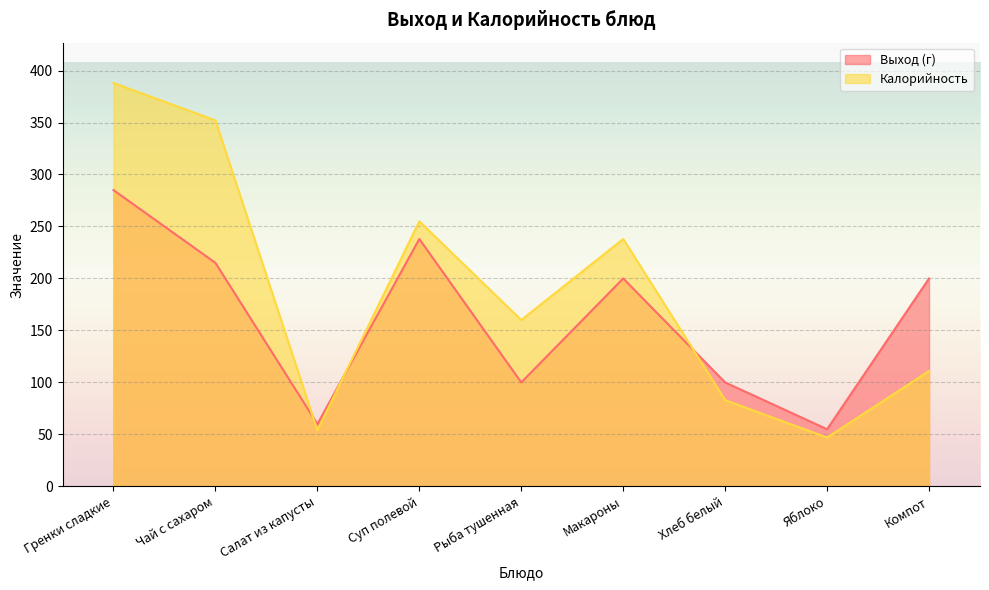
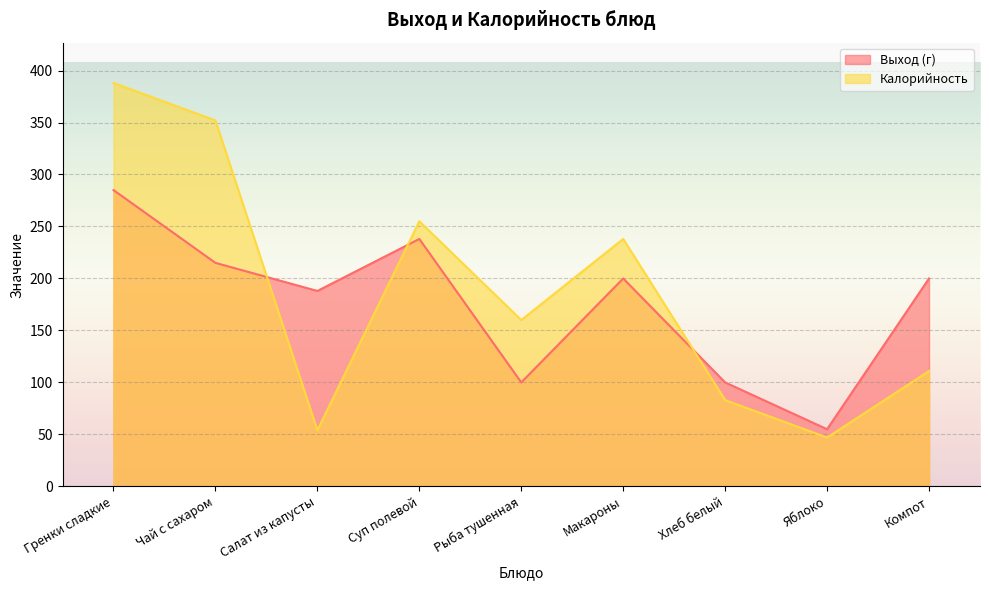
  {
    "Выход (г)": {
      "Гренки сладкие": 285,
      "Чай с сахаром": 215,
-     "Салат из капусты": 60,
+     "Салат из капусты": 188,
      "Суп полевой": 238,
      "Рыба тушенная": 100,
      "Макароны": 200,
      "Хлеб белый": 100,
      "Яблоко": 55,
      "Компот": 200
    },
    "Калорийность": {
      "Гренки сладкие": 388,
      "Чай с сахаром": 352,
      "Салат из капусты": 54,
      "Суп полевой": 255,
      "Рыба тушенная": 160,
      "Макароны": 238,
      "Хлеб белый": 83,
      "Яблоко": 47,
      "Компот": 111
    }
  }
